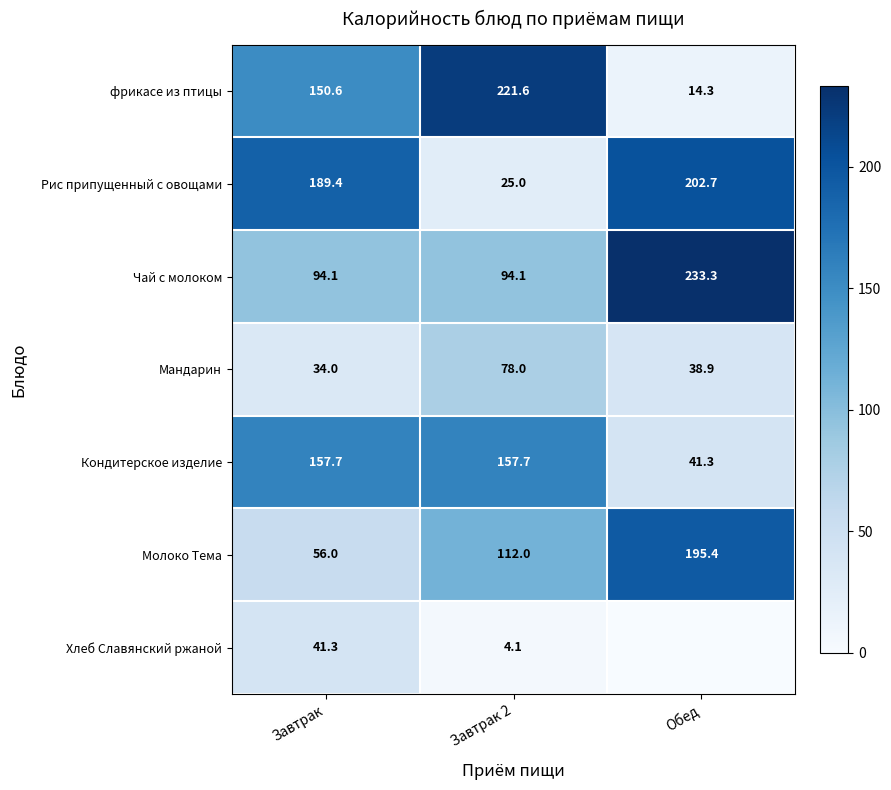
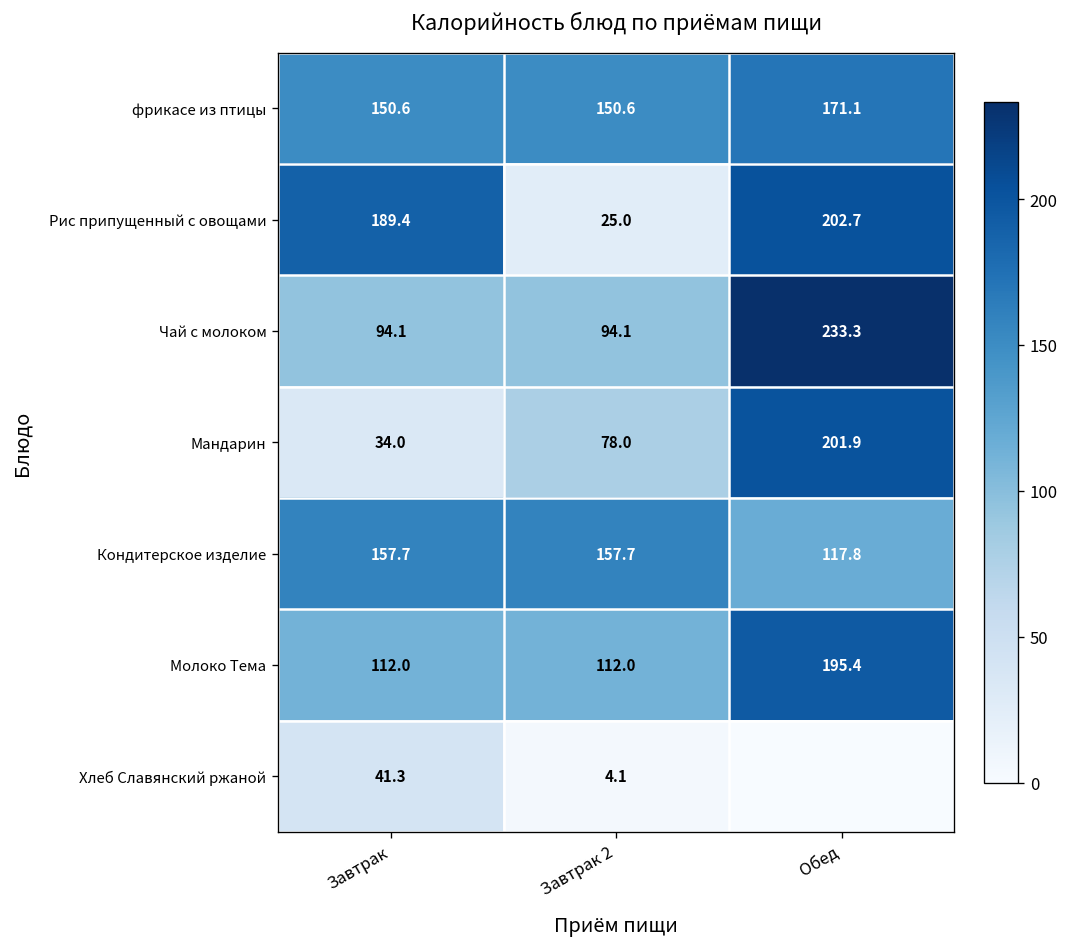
  {
    "фрикасе из птицы": {
      "Завтрак": 150.6,
-     "Завтрак 2": 221.6,
-     "Обед": 14.3
+     "Завтрак 2": 150.6,
+     "Обед": 171.1
    },
    "Рис припущенный с овощами": {
      "Завтрак": 189.4,
      "Завтрак 2": 25.0,
      "Обед": 202.7
    },
    "Чай с молоком": {
      "Завтрак": 94.1,
      "Завтрак 2": 94.1,
      "Обед": 233.3
    },
    "Мандарин": {
      "Завтрак": 34.0,
      "Завтрак 2": 78.0,
-     "Обед": 38.9
+     "Обед": 201.9
    },
    "Кондитерское изделие": {
      "Завтрак": 157.7,
      "Завтрак 2": 157.7,
-     "Обед": 41.3
+     "Обед": 117.8
    },
    "Молоко Тема": {
-     "Завтрак": 56.0,
+     "Завтрак": 112.0,
      "Завтрак 2": 112.0,
      "Обед": 195.4
    },
    "Хлеб Славянский ржаной": {
      "Завтрак": 41.3,
      "Завтрак 2": 4.1
    }
  }
